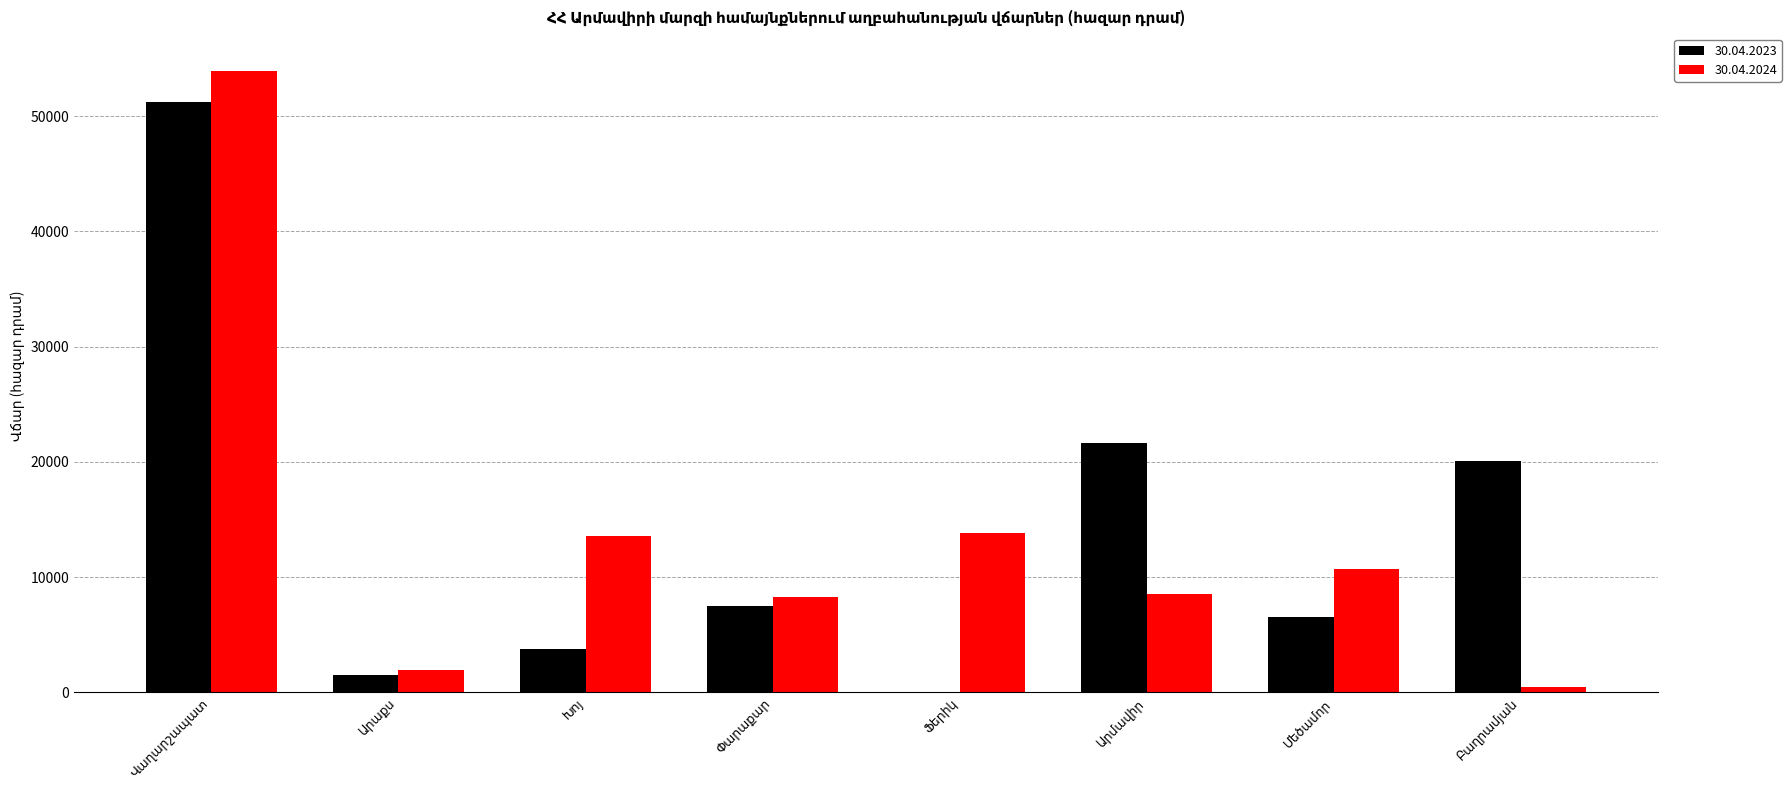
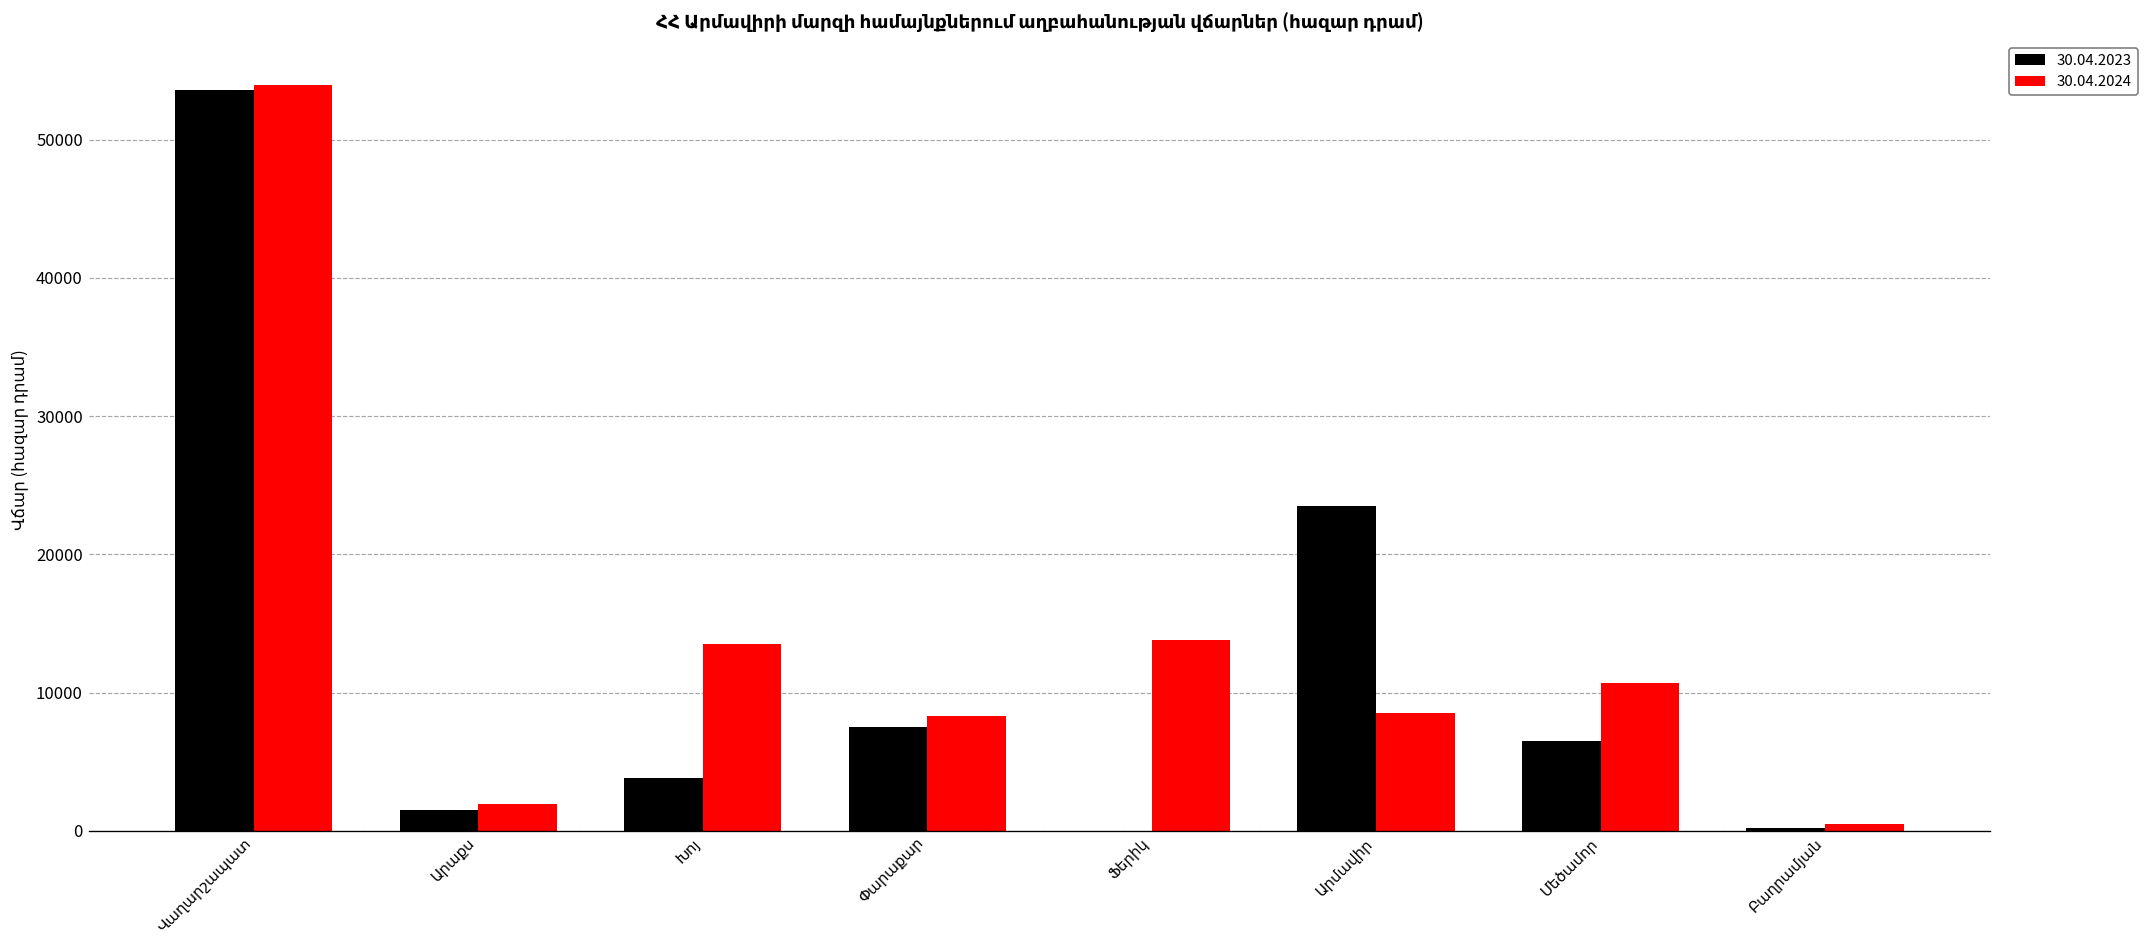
  {
    "30.04.2023": {
-     "Վաղարշապատ": 51300,
+     "Վաղարշապատ": 53600,
      "Արաքս": 1500,
      "Խոյ": 3800,
      "Փարաքար": 7500,
      "Ֆերիկ": 0,
-     "Արմավիր": 21700,
+     "Արմավիր": 23500,
      "Մեծամոր": 6500,
-     "Բաղրամյան": 20000
+     "Բաղրամյան": 200
    },
    "30.04.2024": {
      "Վաղարշապատ": 53900,
      "Արաքս": 1900,
      "Խոյ": 13500,
      "Փարաքար": 8300,
      "Ֆերիկ": 13800,
      "Արմավիր": 8500,
      "Մեծամոր": 10700,
      "Բաղրամյան": 500
    }
  }
